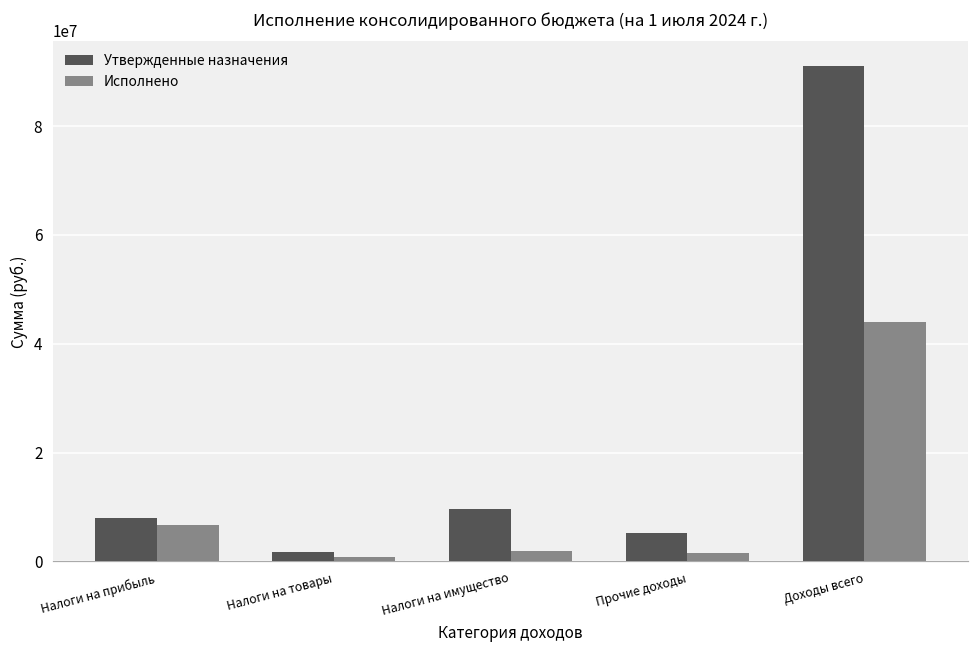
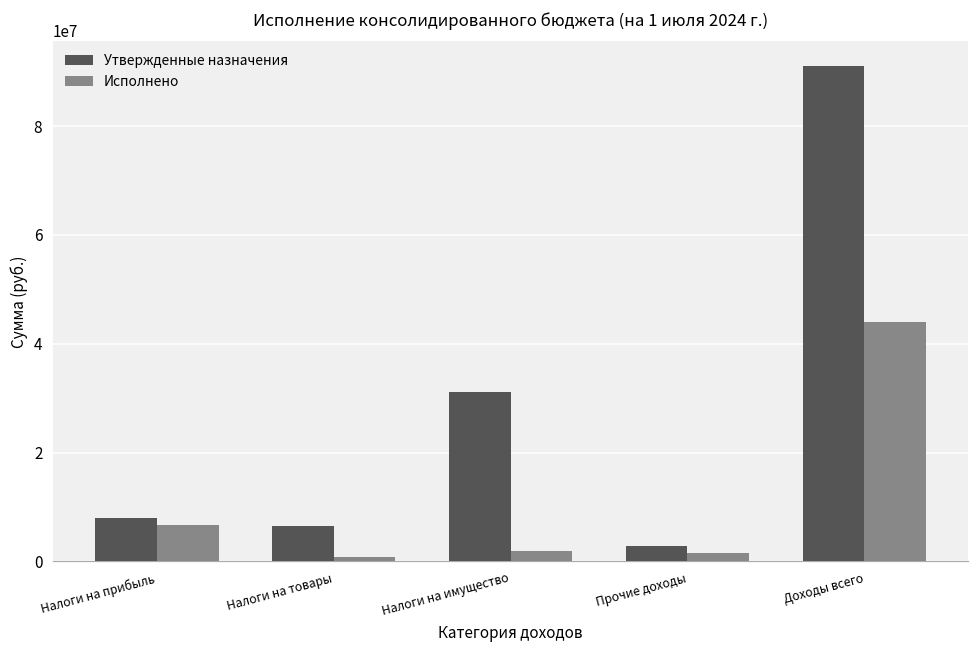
  {
    "Утвержденные назначения": {
      "Налоги на прибыль": 8000000,
-     "Налоги на товары": 2000000,
-     "Налоги на имущество": 10000000,
-     "Прочие доходы": 5000000,
+     "Налоги на товары": 7000000,
+     "Налоги на имущество": 31000000,
+     "Прочие доходы": 3000000,
      "Доходы всего": 91000000
    },
    "Исполнено": {
      "Налоги на прибыль": 7000000,
      "Налоги на товары": 1000000,
      "Налоги на имущество": 2000000,
      "Прочие доходы": 1000000,
      "Доходы всего": 44000000
    }
  }
